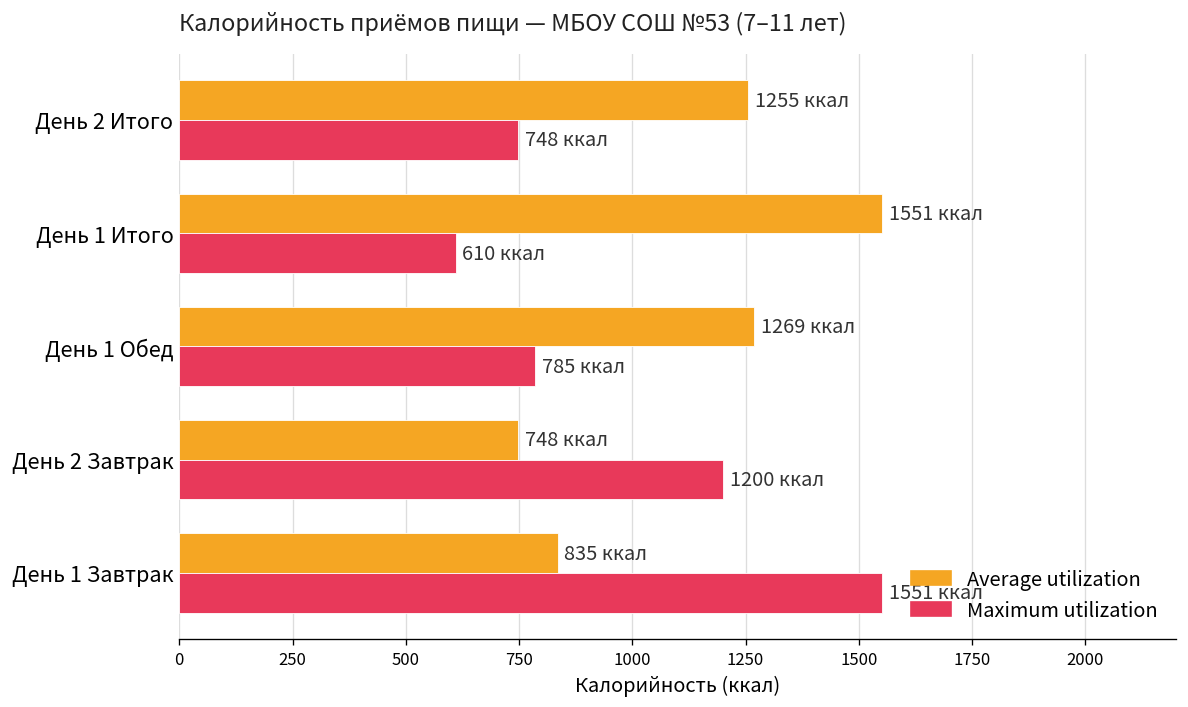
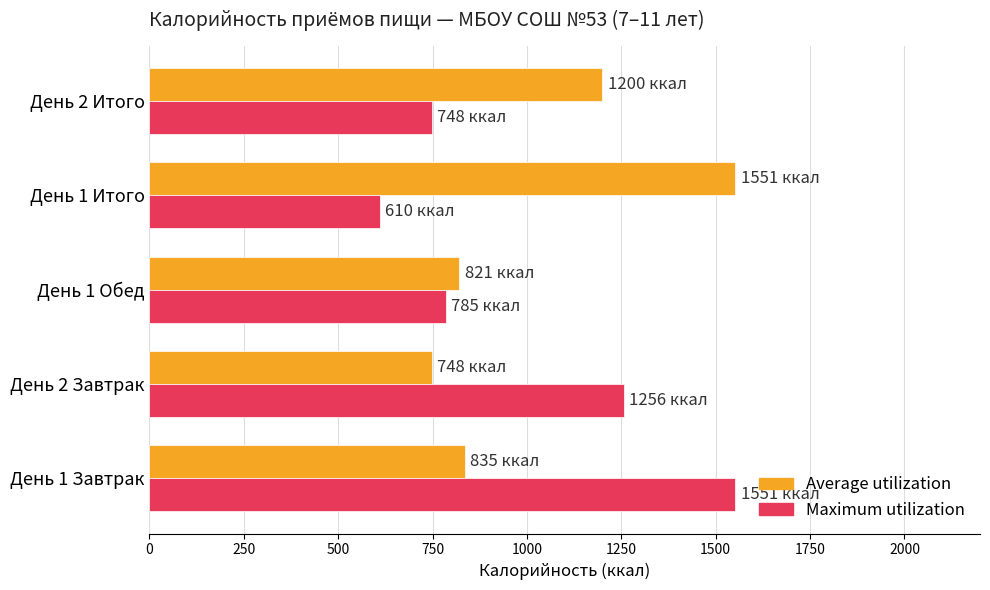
  {
    "Average utilization": {
-     "День 2 Итого": 1255,
+     "День 2 Итого": 1200,
      "День 1 Итого": 1551,
-     "День 1 Обед": 1269,
+     "День 1 Обед": 821,
      "День 2 Завтрак": 748,
      "День 1 Завтрак": 835
    },
    "Maximum utilization": {
      "День 2 Итого": 748,
      "День 1 Итого": 610,
      "День 1 Обед": 785,
-     "День 2 Завтрак": 1200,
+     "День 2 Завтрак": 1256,
      "День 1 Завтрак": 1551
    }
  }
